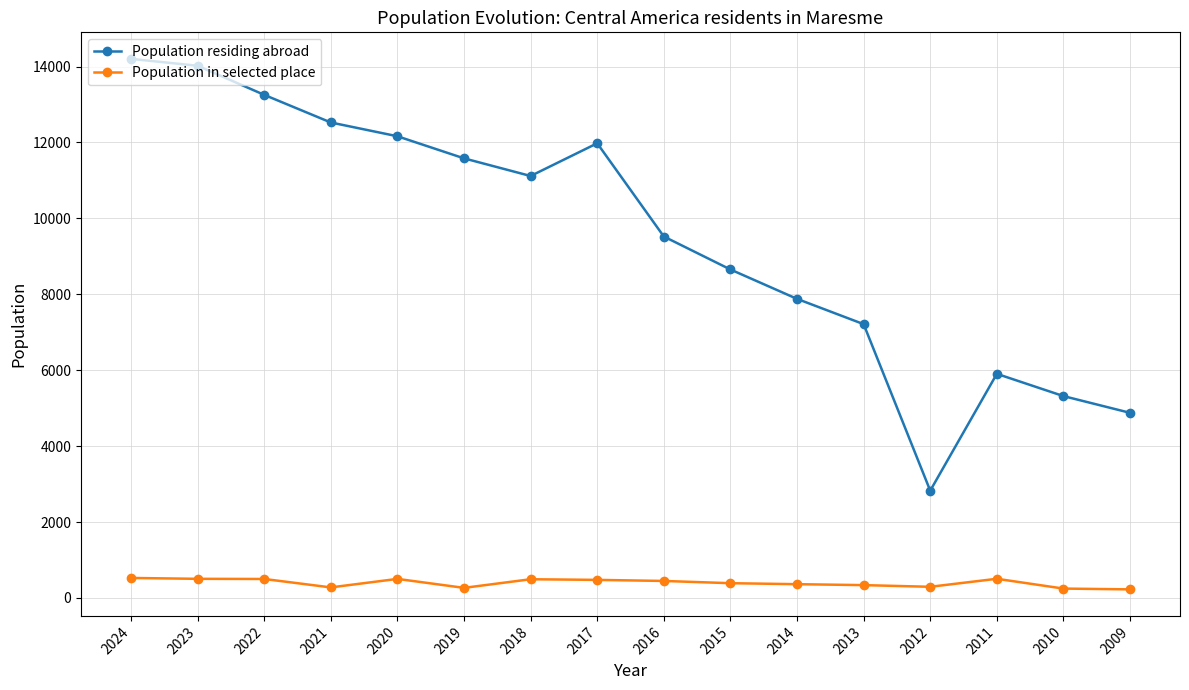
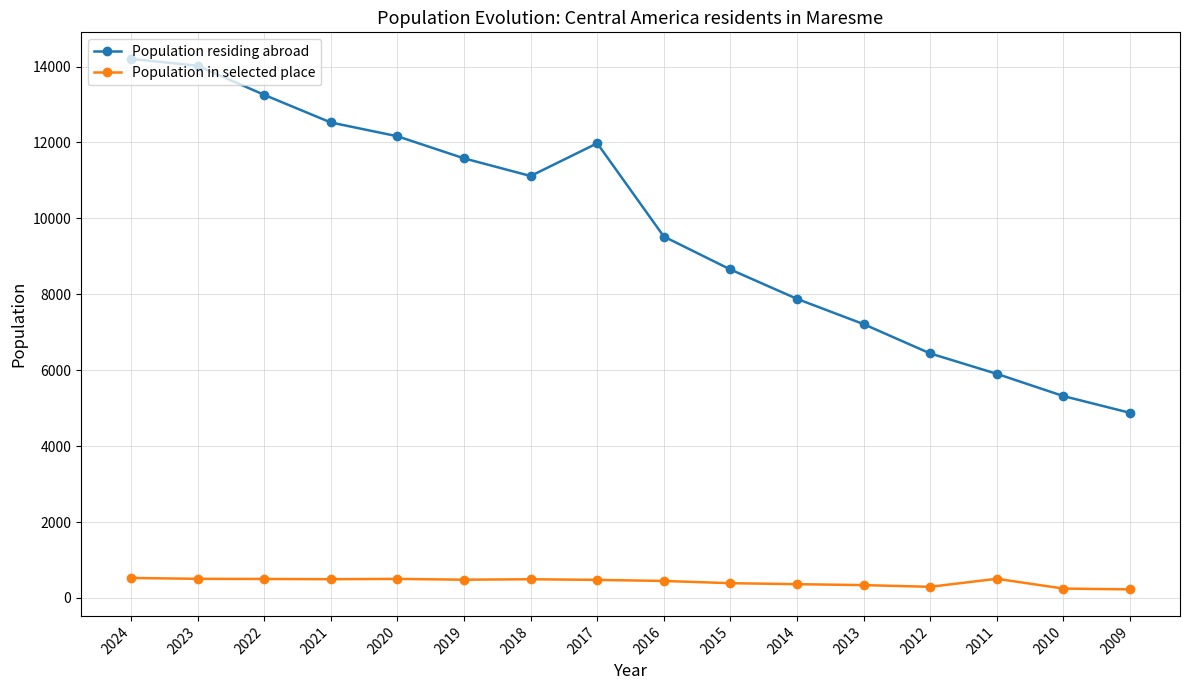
  {
    "Population residing abroad": {
      "2022": 13300,
      "2021": 12500,
      "2020": 12200,
      "2019": 11600,
      "2018": 11100,
      "2017": 12000,
      "2016": 9500,
      "2015": 8700,
      "2014": 7900,
      "2013": 7200,
-     "2012": 2800,
+     "2012": 6400,
      "2011": 5900,
      "2010": 5300,
      "2009": 4900
    },
    "Population in selected place": {
      "2024": 500,
      "2023": 500,
      "2022": 500,
-     "2021": 300,
+     "2021": 500,
      "2020": 500,
-     "2019": 300,
+     "2019": 500,
      "2018": 500,
      "2017": 500,
      "2016": 400,
      "2015": 400,
      "2014": 400,
      "2013": 300,
      "2012": 300,
      "2011": 500,
      "2010": 200,
      "2009": 200
    }
  }
